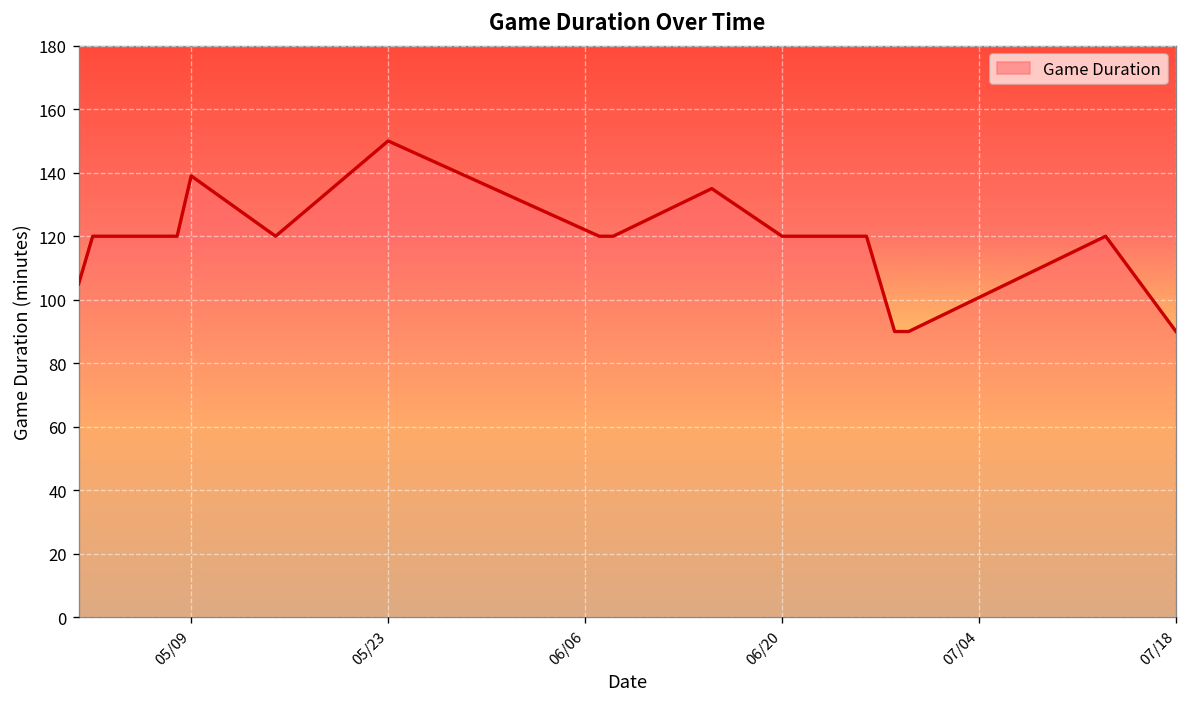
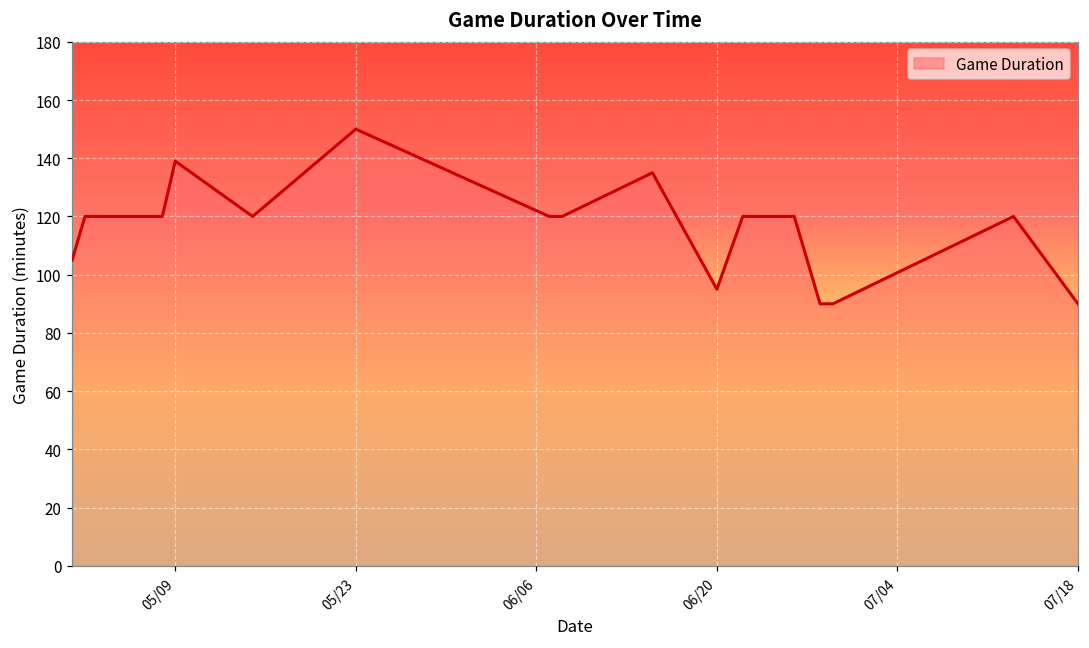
  {
    "05/09": 139,
    "05/23": 150,
-   "06/20": 120,
+   "06/20": 95,
    "07/18": 90
  }
